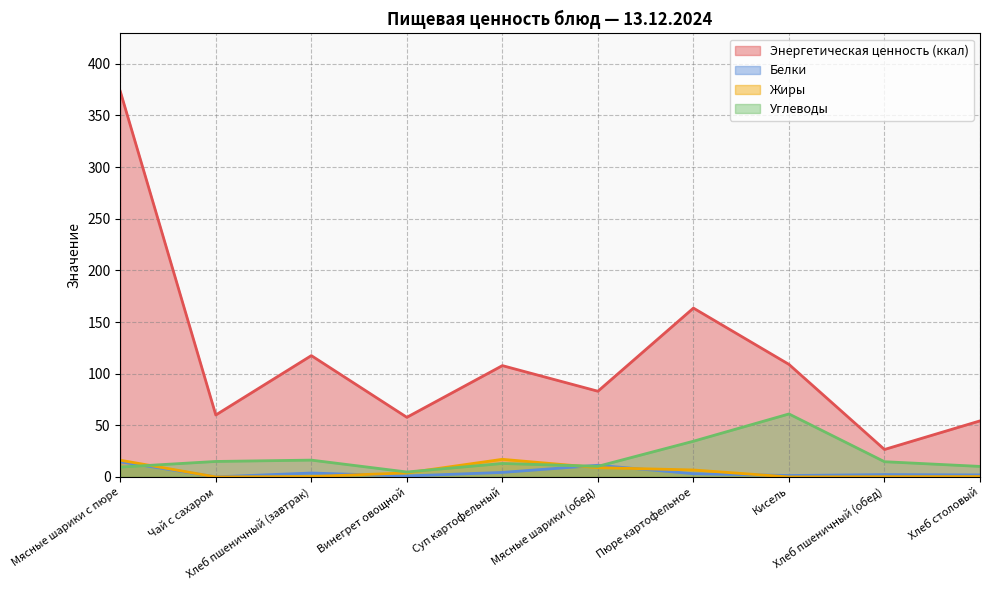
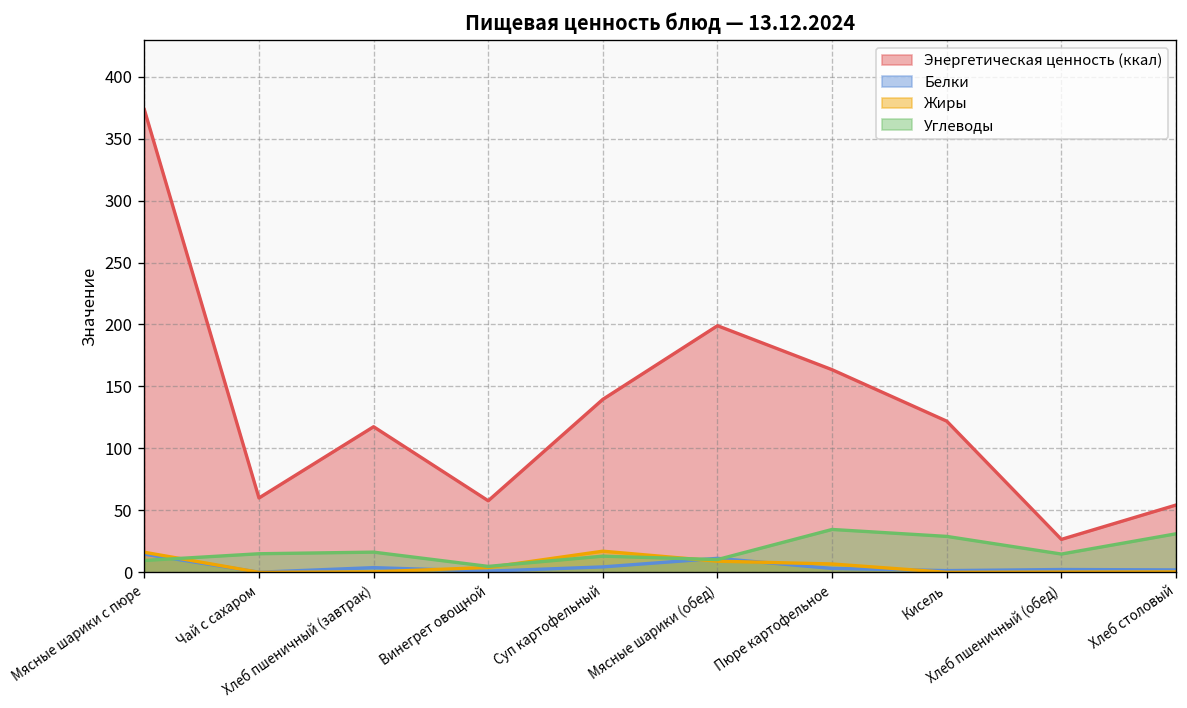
  {
    "Энергетическая ценность (ккал)": {
      "Мясные шарики с пюре": 373,
      "Чай с сахаром": 60,
      "Хлеб пшеничный (завтрак)": 118,
      "Винегрет овощной": 58,
-     "Суп картофельный": 108,
-     "Мясные шарики (обед)": 83,
+     "Суп картофельный": 140,
+     "Мясные шарики (обед)": 199,
      "Пюре картофельное": 164,
-     "Кисель": 109,
+     "Кисель": 122,
      "Хлеб пшеничный (обед)": 27,
      "Хлеб столовый": 54
    },
    "Белки": {
      "Хлеб пшеничный (завтрак)": 4,
      "Винегрет овощной": 1,
      "Суп картофельный": 4,
      "Пюре картофельное": 3
    },
    "Жиры": {
      "Хлеб пшеничный (завтрак)": 0,
      "Суп картофельный": 17,
      "Пюре картофельное": 7
    },
    "Углеводы": {
      "Мясные шарики с пюре": 10,
      "Чай с сахаром": 15,
      "Хлеб пшеничный (завтрак)": 16,
      "Суп картофельный": 13,
      "Пюре картофельное": 35,
-     "Кисель": 61,
+     "Кисель": 29,
      "Хлеб пшеничный (обед)": 15,
-     "Хлеб столовый": 10
+     "Хлеб столовый": 31
    }
  }
